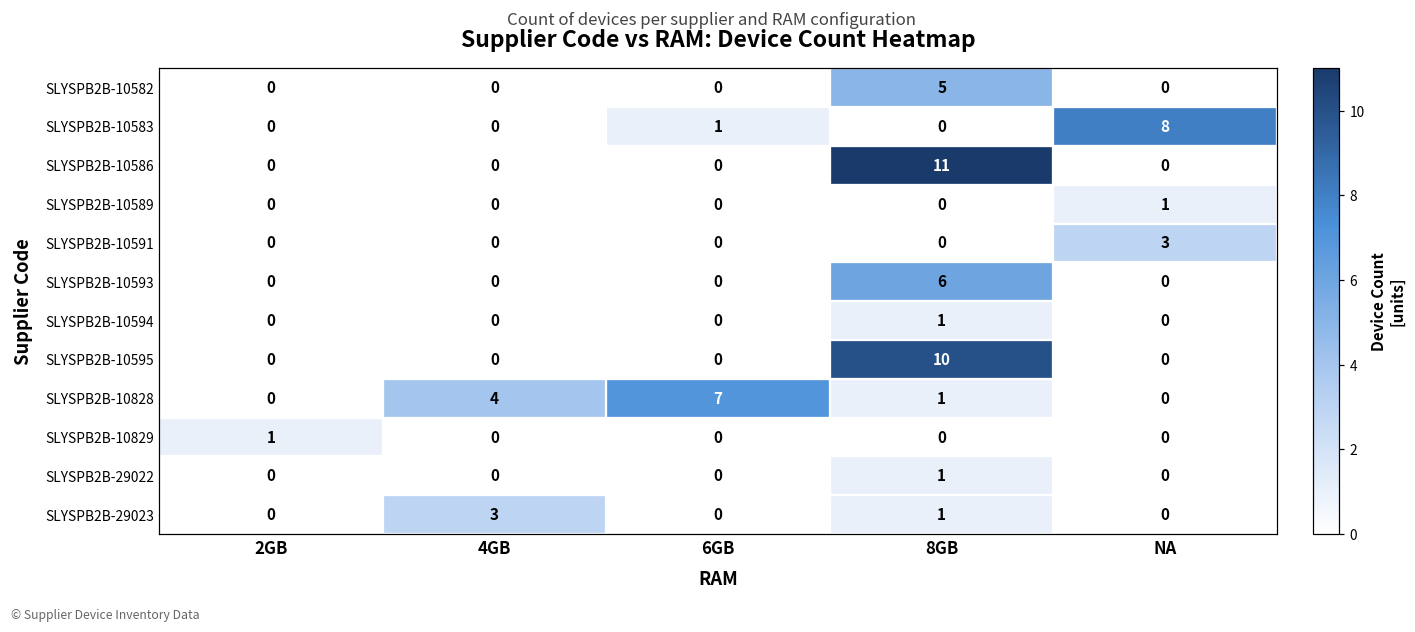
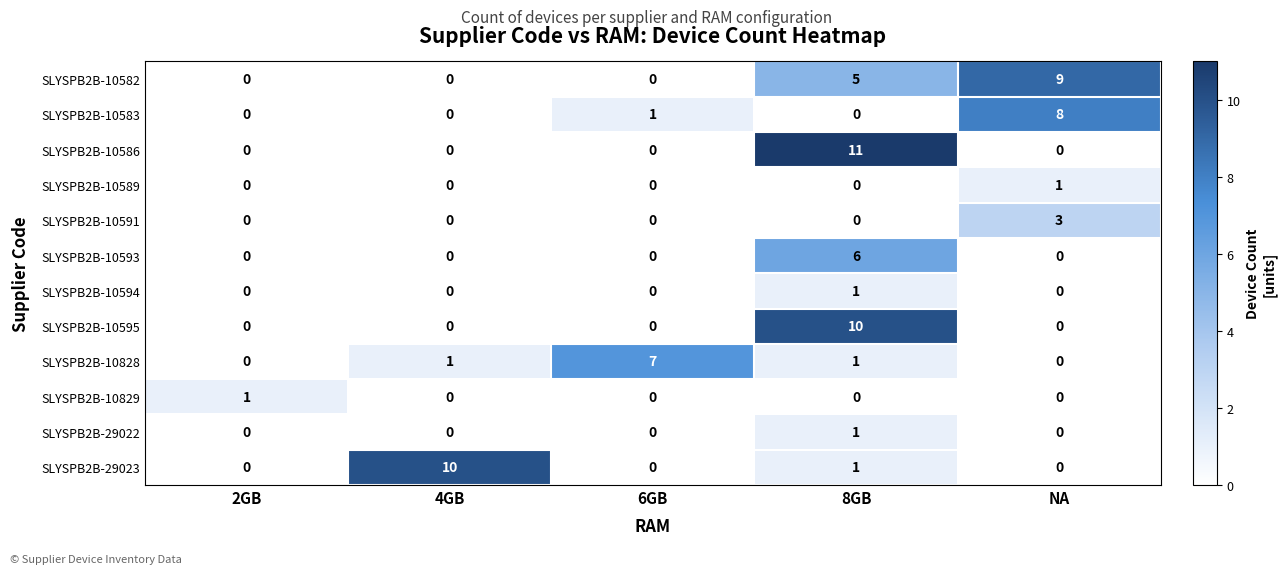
  {
    "SLYSPB2B-10582": {
      "2GB": 0,
      "4GB": 0,
      "6GB": 0,
      "8GB": 5,
-     "NA": 0
+     "NA": 9
    },
    "SLYSPB2B-10583": {
      "2GB": 0,
      "4GB": 0,
      "6GB": 1,
      "8GB": 0,
      "NA": 8
    },
    "SLYSPB2B-10586": {
      "2GB": 0,
      "4GB": 0,
      "6GB": 0,
      "8GB": 11,
      "NA": 0
    },
    "SLYSPB2B-10589": {
      "2GB": 0,
      "4GB": 0,
      "6GB": 0,
      "8GB": 0,
      "NA": 1
    },
    "SLYSPB2B-10591": {
      "2GB": 0,
      "4GB": 0,
      "6GB": 0,
      "8GB": 0,
      "NA": 3
    },
    "SLYSPB2B-10593": {
      "2GB": 0,
      "4GB": 0,
      "6GB": 0,
      "8GB": 6,
      "NA": 0
    },
    "SLYSPB2B-10594": {
      "2GB": 0,
      "4GB": 0,
      "6GB": 0,
      "8GB": 1,
      "NA": 0
    },
    "SLYSPB2B-10595": {
      "2GB": 0,
      "4GB": 0,
      "6GB": 0,
      "8GB": 10,
      "NA": 0
    },
    "SLYSPB2B-10828": {
      "2GB": 0,
-     "4GB": 4,
+     "4GB": 1,
      "6GB": 7,
      "8GB": 1,
      "NA": 0
    },
    "SLYSPB2B-10829": {
      "2GB": 1,
      "4GB": 0,
      "6GB": 0,
      "8GB": 0,
      "NA": 0
    },
    "SLYSPB2B-29022": {
      "2GB": 0,
      "4GB": 0,
      "6GB": 0,
      "8GB": 1,
      "NA": 0
    },
    "SLYSPB2B-29023": {
      "2GB": 0,
-     "4GB": 3,
+     "4GB": 10,
      "6GB": 0,
      "8GB": 1,
      "NA": 0
    }
  }
